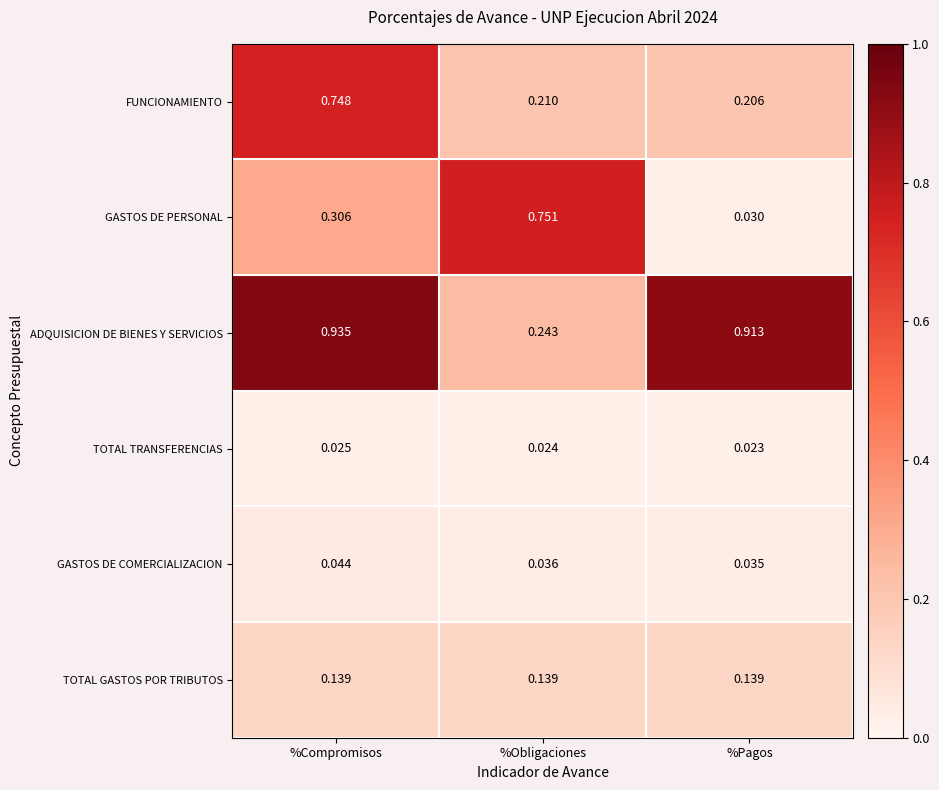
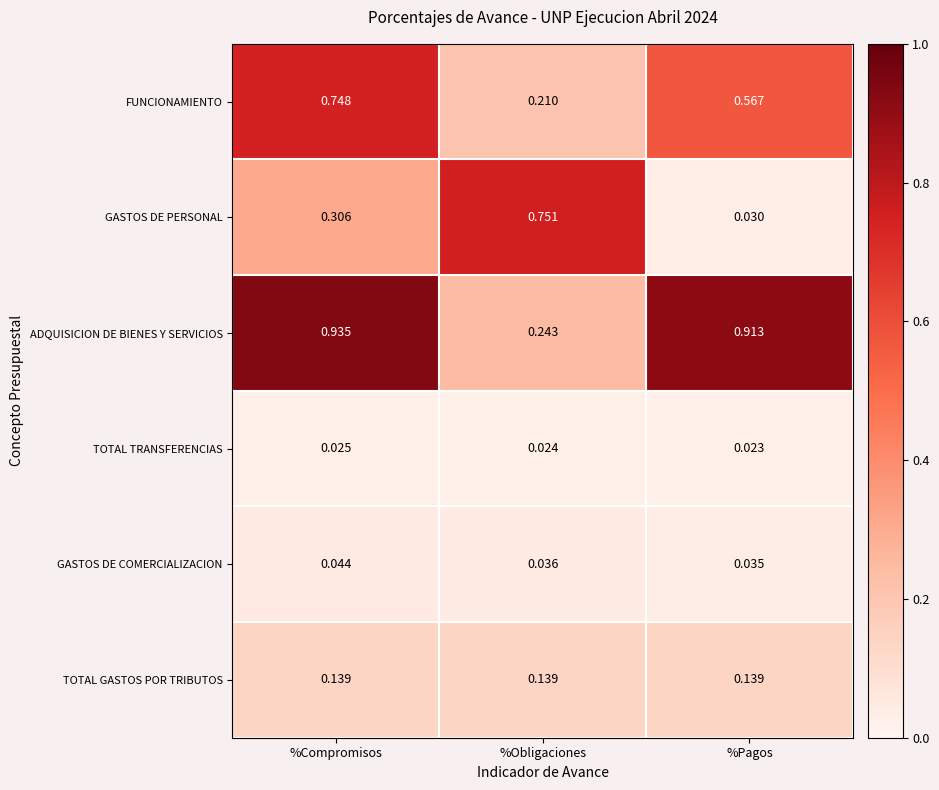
  {
    "FUNCIONAMIENTO": {
      "%Compromisos": 0.748,
      "%Obligaciones": 0.210,
-     "%Pagos": 0.206
+     "%Pagos": 0.567
    },
    "GASTOS DE PERSONAL": {
      "%Compromisos": 0.306,
      "%Obligaciones": 0.751,
      "%Pagos": 0.030
    },
    "ADQUISICION DE BIENES Y SERVICIOS": {
      "%Compromisos": 0.935,
      "%Obligaciones": 0.243,
      "%Pagos": 0.913
    },
    "TOTAL TRANSFERENCIAS": {
      "%Compromisos": 0.025,
      "%Obligaciones": 0.024,
      "%Pagos": 0.023
    },
    "GASTOS DE COMERCIALIZACION": {
      "%Compromisos": 0.044,
      "%Obligaciones": 0.036,
      "%Pagos": 0.035
    },
    "TOTAL GASTOS POR TRIBUTOS": {
      "%Compromisos": 0.139,
      "%Obligaciones": 0.139,
      "%Pagos": 0.139
    }
  }
